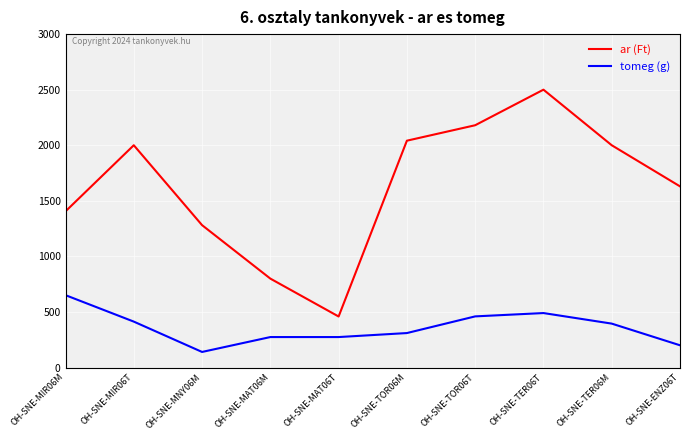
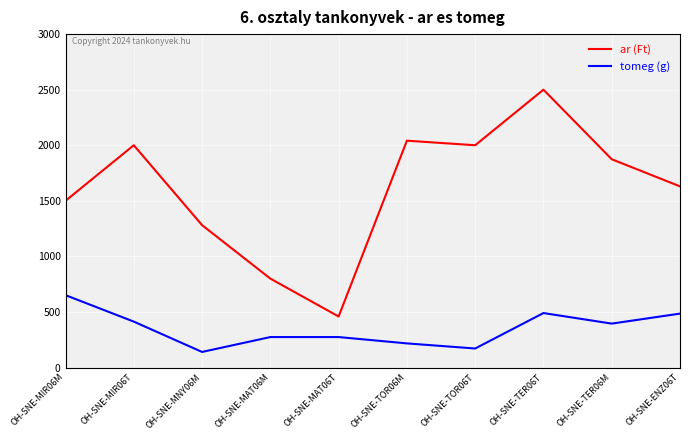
  {
    "ar (Ft)": {
-     "OH-SNE-MIR06M": 1410,
+     "OH-SNE-MIR06M": 1500,
      "OH-SNE-MIR06T": 2000,
      "OH-SNE-MNY06M": 1280,
      "OH-SNE-MAT06M": 800,
      "OH-SNE-MAT06T": 460,
      "OH-SNE-TOR06M": 2040,
-     "OH-SNE-TOR06T": 2180,
+     "OH-SNE-TOR06T": 2000,
      "OH-SNE-TER06T": 2500,
-     "OH-SNE-TER06M": 2000,
+     "OH-SNE-TER06M": 1870,
      "OH-SNE-ENZ06T": 1630
    },
    "tomeg (g)": {
      "OH-SNE-MIR06M": 650,
      "OH-SNE-MIR06T": 410,
      "OH-SNE-MNY06M": 140,
      "OH-SNE-MAT06M": 270,
      "OH-SNE-MAT06T": 270,
-     "OH-SNE-TOR06M": 310,
-     "OH-SNE-TOR06T": 460,
+     "OH-SNE-TOR06M": 220,
+     "OH-SNE-TOR06T": 170,
      "OH-SNE-TER06T": 490,
      "OH-SNE-TER06M": 400,
-     "OH-SNE-ENZ06T": 200
+     "OH-SNE-ENZ06T": 490
    }
  }
